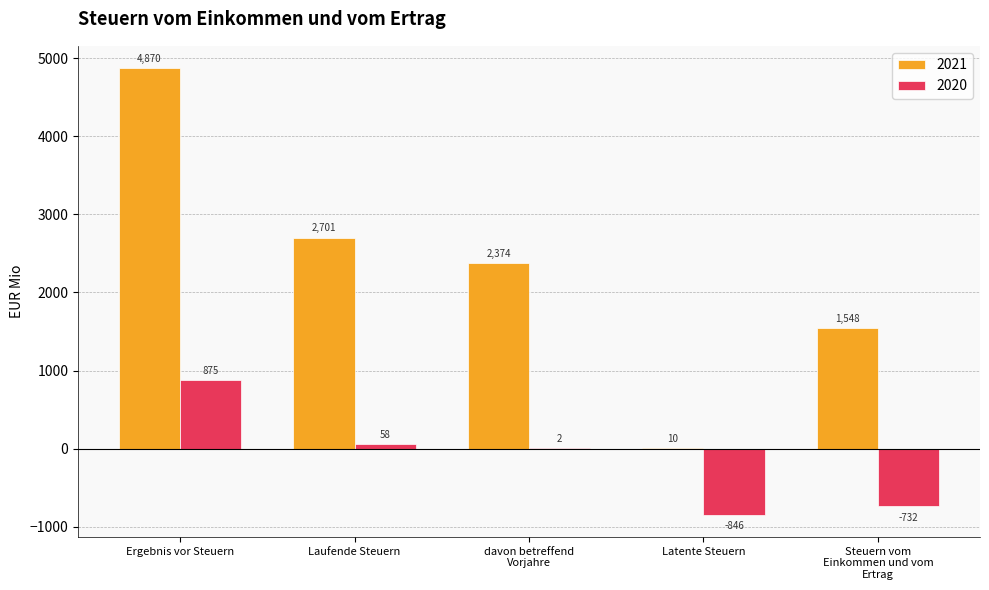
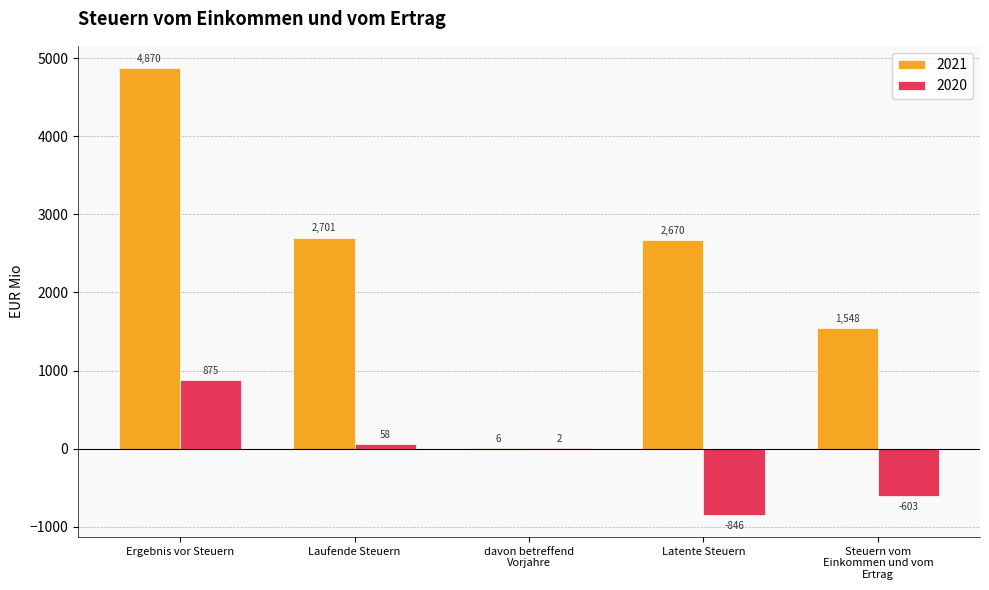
  {
    "2021": {
      "Ergebnis vor Steuern": "4,870",
      "Laufende Steuern": "2,701",
-     "davon betreffend Vorjahre": "2,374",
-     "Latente Steuern": "10",
+     "davon betreffend Vorjahre": "6",
+     "Latente Steuern": "2,670",
      "Steuern vom Einkommen und vom Ertrag": "1,548"
    },
    "2020": {
      "Ergebnis vor Steuern": "875",
      "Laufende Steuern": "58",
      "davon betreffend Vorjahre": "2",
      "Latente Steuern": "-846",
-     "Steuern vom Einkommen und vom Ertrag": "-732"
+     "Steuern vom Einkommen und vom Ertrag": "-603"
    }
  }
